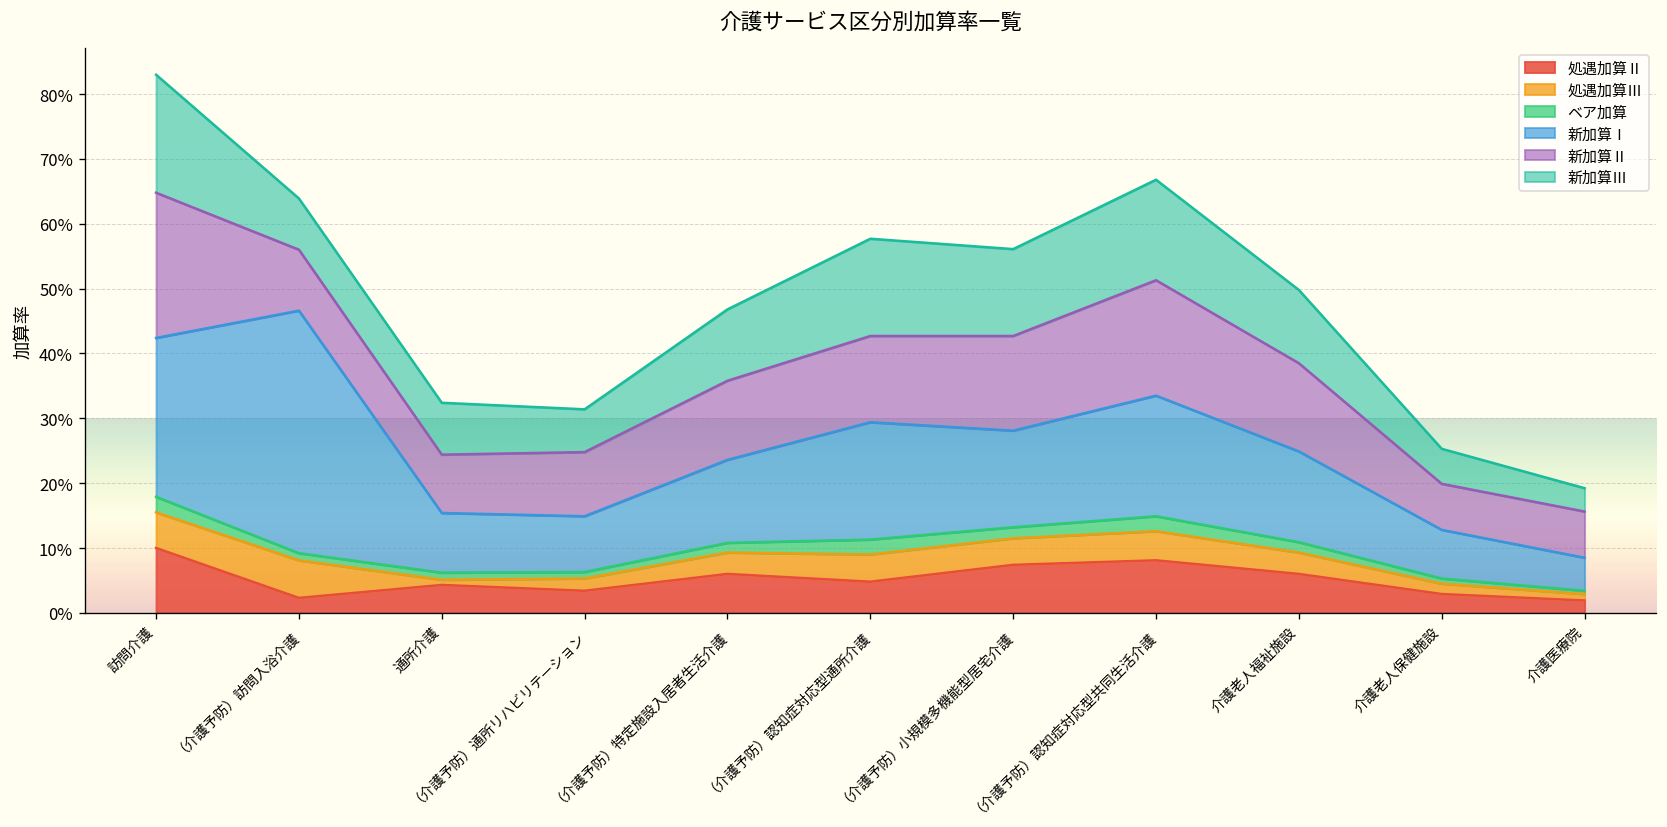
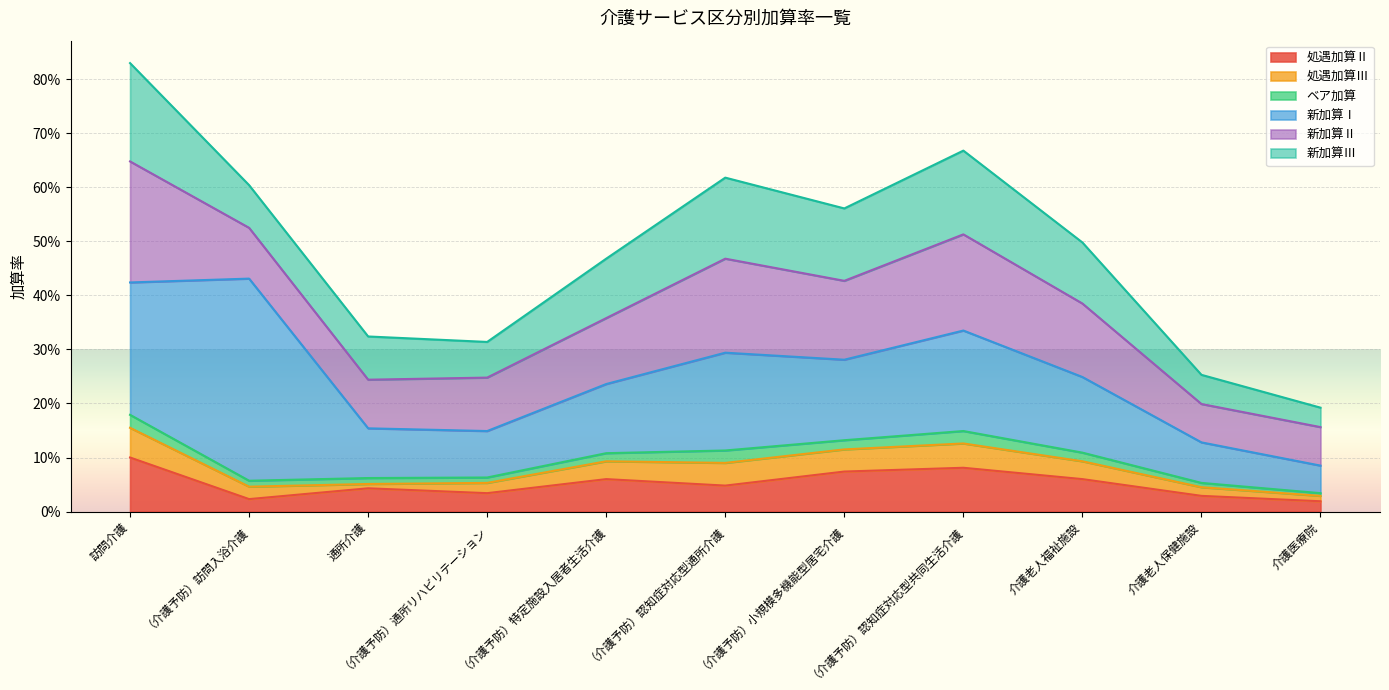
  {
    "処遇加算Ⅱ": {
      "訪問介護": "10%",
      "（介護予防）訪問入浴介護": "2%",
      "通所介護": "4%",
      "（介護予防）通所リハビリテーション": "3%",
      "（介護予防）特定施設入居者生活介護": "6%",
      "（介護予防）認知症対応型通所介護": "5%",
      "（介護予防）小規模多機能型居宅介護": "7%",
      "（介護予防）認知症対応型共同生活介護": "8%",
      "介護老人福祉施設": "6%",
      "介護老人保健施設": "3%",
      "介護医療院": "2%"
    },
    "処遇加算Ⅲ": {
      "訪問介護": "5%",
-     "（介護予防）訪問入浴介護": "6%",
+     "（介護予防）訪問入浴介護": "2%",
      "通所介護": "1%",
      "（介護予防）通所リハビリテーション": "2%",
      "（介護予防）特定施設入居者生活介護": "3%",
      "（介護予防）認知症対応型通所介護": "4%",
      "（介護予防）小規模多機能型居宅介護": "4%",
      "（介護予防）認知症対応型共同生活介護": "5%",
      "介護老人福祉施設": "3%",
      "介護老人保健施設": "2%",
      "介護医療院": "1%"
    },
    "新加算Ⅰ": {
      "訪問介護": "25%",
      "（介護予防）訪問入浴介護": "37%",
      "通所介護": "9%",
      "（介護予防）通所リハビリテーション": "9%",
      "（介護予防）特定施設入居者生活介護": "13%",
      "（介護予防）認知症対応型通所介護": "18%",
      "（介護予防）小規模多機能型居宅介護": "15%",
      "（介護予防）認知症対応型共同生活介護": "19%",
      "介護老人福祉施設": "14%",
      "介護老人保健施設": "8%",
      "介護医療院": "5%"
    },
    "新加算Ⅱ": {
      "訪問介護": "22%",
      "（介護予防）訪問入浴介護": "9%",
      "通所介護": "9%",
      "（介護予防）通所リハビリテーション": "10%",
      "（介護予防）特定施設入居者生活介護": "12%",
-     "（介護予防）認知症対応型通所介護": "13%",
+     "（介護予防）認知症対応型通所介護": "17%",
      "（介護予防）小規模多機能型居宅介護": "15%",
      "（介護予防）認知症対応型共同生活介護": "18%",
      "介護老人福祉施設": "14%",
      "介護老人保健施設": "7%",
      "介護医療院": "7%"
    }
  }
